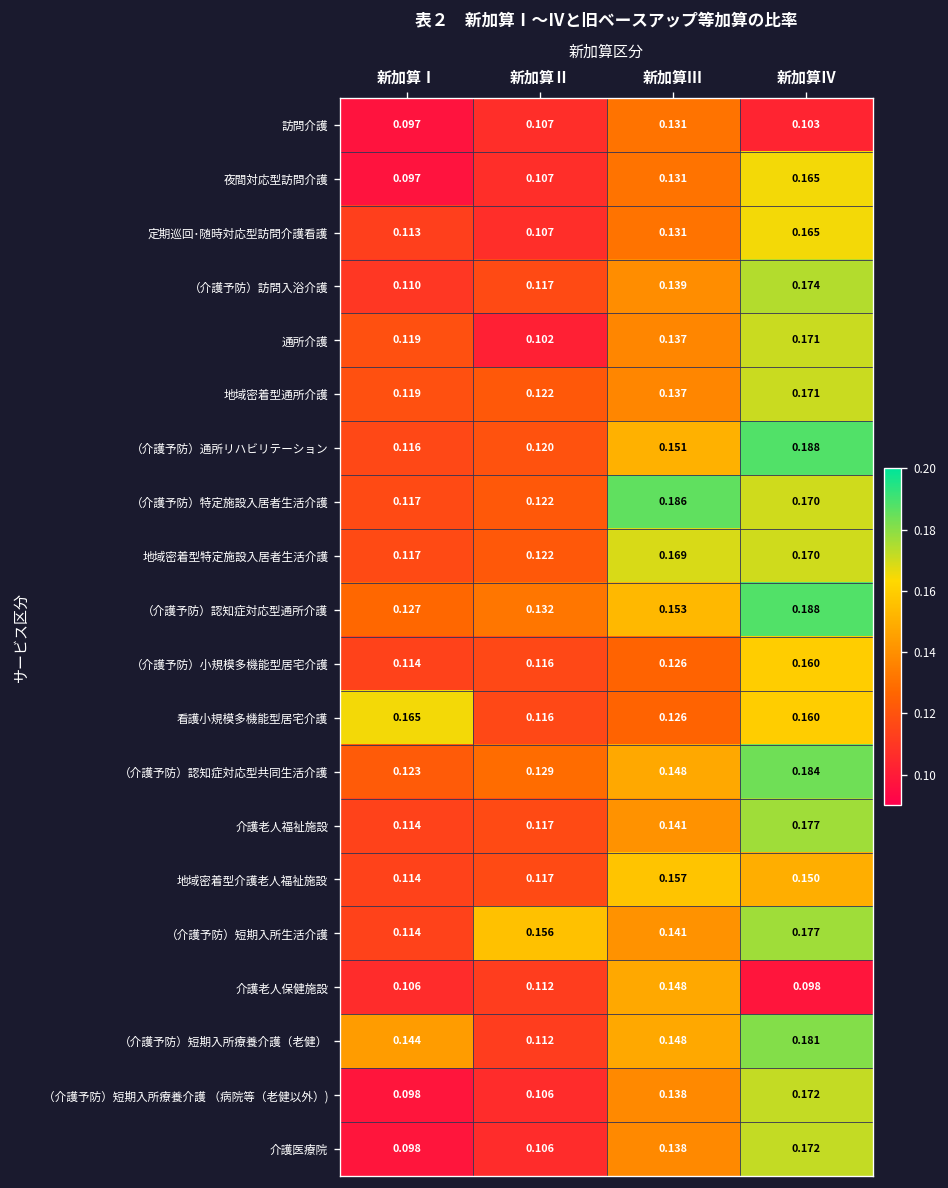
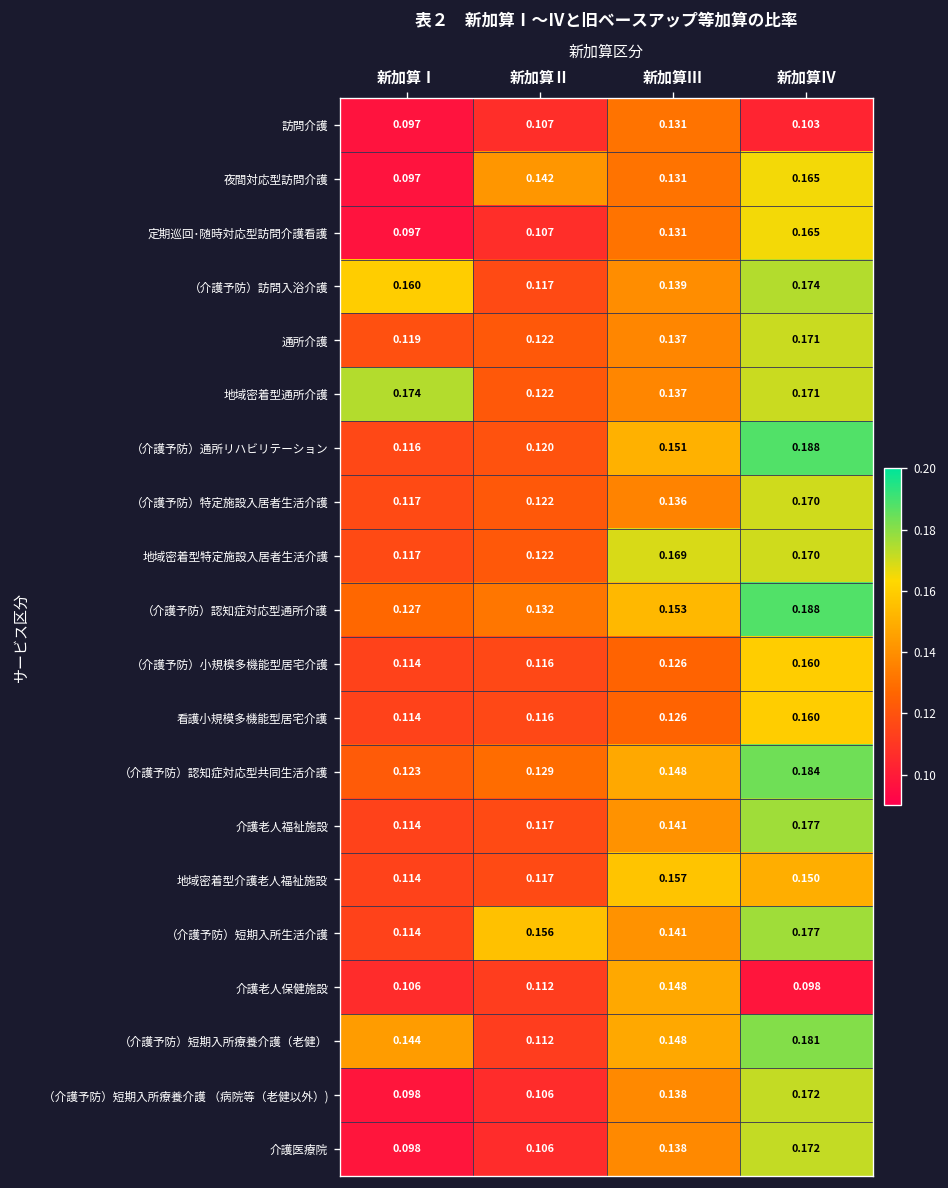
  {
    "訪問介護": {
      "新加算Ⅰ": 0.097,
      "新加算Ⅱ": 0.107,
      "新加算Ⅲ": 0.131,
      "新加算Ⅳ": 0.103
    },
    "夜間対応型訪問介護": {
      "新加算Ⅰ": 0.097,
-     "新加算Ⅱ": 0.107,
+     "新加算Ⅱ": 0.142,
      "新加算Ⅲ": 0.131,
      "新加算Ⅳ": 0.165
    },
    "定期巡回･随時対応型訪問介護看護": {
-     "新加算Ⅰ": 0.113,
+     "新加算Ⅰ": 0.097,
      "新加算Ⅱ": 0.107,
      "新加算Ⅲ": 0.131,
      "新加算Ⅳ": 0.165
    },
    "（介護予防）訪問入浴介護": {
-     "新加算Ⅰ": 0.110,
+     "新加算Ⅰ": 0.160,
      "新加算Ⅱ": 0.117,
      "新加算Ⅲ": 0.139,
      "新加算Ⅳ": 0.174
    },
    "通所介護": {
      "新加算Ⅰ": 0.119,
-     "新加算Ⅱ": 0.102,
+     "新加算Ⅱ": 0.122,
      "新加算Ⅲ": 0.137,
      "新加算Ⅳ": 0.171
    },
    "地域密着型通所介護": {
-     "新加算Ⅰ": 0.119,
+     "新加算Ⅰ": 0.174,
      "新加算Ⅱ": 0.122,
      "新加算Ⅲ": 0.137,
      "新加算Ⅳ": 0.171
    },
    "（介護予防）通所リハビリテーション": {
      "新加算Ⅰ": 0.116,
      "新加算Ⅱ": 0.120,
      "新加算Ⅲ": 0.151,
      "新加算Ⅳ": 0.188
    },
    "（介護予防）特定施設入居者生活介護": {
      "新加算Ⅰ": 0.117,
      "新加算Ⅱ": 0.122,
-     "新加算Ⅲ": 0.186,
+     "新加算Ⅲ": 0.136,
      "新加算Ⅳ": 0.170
    },
    "地域密着型特定施設入居者生活介護": {
      "新加算Ⅰ": 0.117,
      "新加算Ⅱ": 0.122,
      "新加算Ⅲ": 0.169,
      "新加算Ⅳ": 0.170
    },
    "（介護予防）認知症対応型通所介護": {
      "新加算Ⅰ": 0.127,
      "新加算Ⅱ": 0.132,
      "新加算Ⅲ": 0.153,
      "新加算Ⅳ": 0.188
    },
    "（介護予防）小規模多機能型居宅介護": {
      "新加算Ⅰ": 0.114,
      "新加算Ⅱ": 0.116,
      "新加算Ⅲ": 0.126,
      "新加算Ⅳ": 0.160
    },
    "看護小規模多機能型居宅介護": {
-     "新加算Ⅰ": 0.165,
+     "新加算Ⅰ": 0.114,
      "新加算Ⅱ": 0.116,
      "新加算Ⅲ": 0.126,
      "新加算Ⅳ": 0.160
    },
    "（介護予防）認知症対応型共同生活介護": {
      "新加算Ⅰ": 0.123,
      "新加算Ⅱ": 0.129,
      "新加算Ⅲ": 0.148,
      "新加算Ⅳ": 0.184
    },
    "介護老人福祉施設": {
      "新加算Ⅰ": 0.114,
      "新加算Ⅱ": 0.117,
      "新加算Ⅲ": 0.141,
      "新加算Ⅳ": 0.177
    },
    "地域密着型介護老人福祉施設": {
      "新加算Ⅰ": 0.114,
      "新加算Ⅱ": 0.117,
      "新加算Ⅲ": 0.157,
      "新加算Ⅳ": 0.150
    },
    "（介護予防）短期入所生活介護": {
      "新加算Ⅰ": 0.114,
      "新加算Ⅱ": 0.156,
      "新加算Ⅲ": 0.141,
      "新加算Ⅳ": 0.177
    },
    "介護老人保健施設": {
      "新加算Ⅰ": 0.106,
      "新加算Ⅱ": 0.112,
      "新加算Ⅲ": 0.148,
      "新加算Ⅳ": 0.098
    },
    "（介護予防）短期入所療養介護（老健）": {
      "新加算Ⅰ": 0.144,
      "新加算Ⅱ": 0.112,
      "新加算Ⅲ": 0.148,
      "新加算Ⅳ": 0.181
    },
    "（介護予防）短期入所療養介護 （病院等（老健以外）)": {
      "新加算Ⅰ": 0.098,
      "新加算Ⅱ": 0.106,
      "新加算Ⅲ": 0.138,
      "新加算Ⅳ": 0.172
    },
    "介護医療院": {
      "新加算Ⅰ": 0.098,
      "新加算Ⅱ": 0.106,
      "新加算Ⅲ": 0.138,
      "新加算Ⅳ": 0.172
    }
  }
